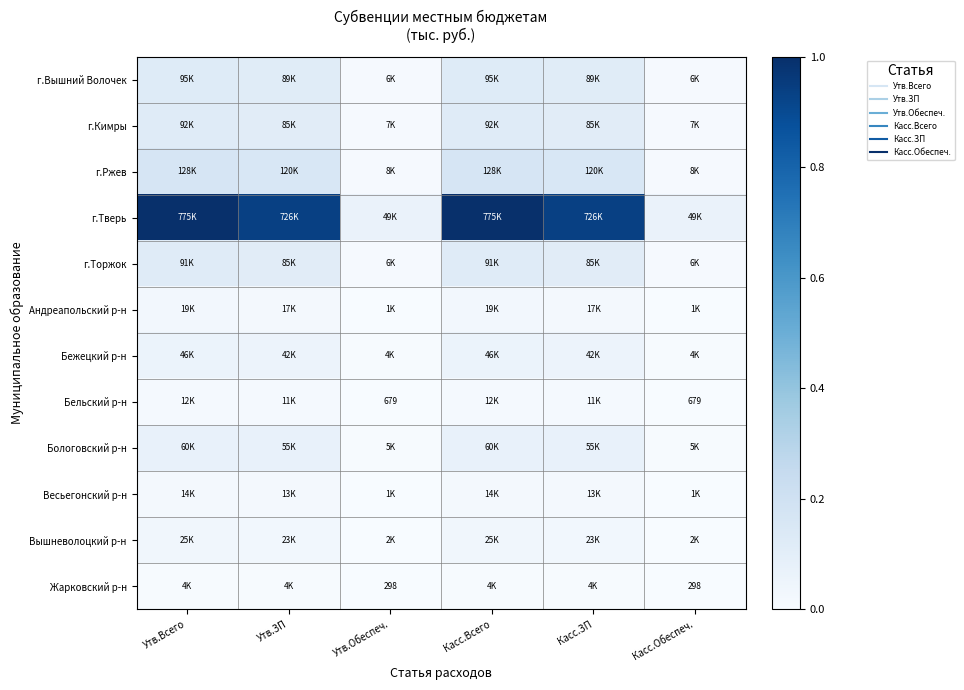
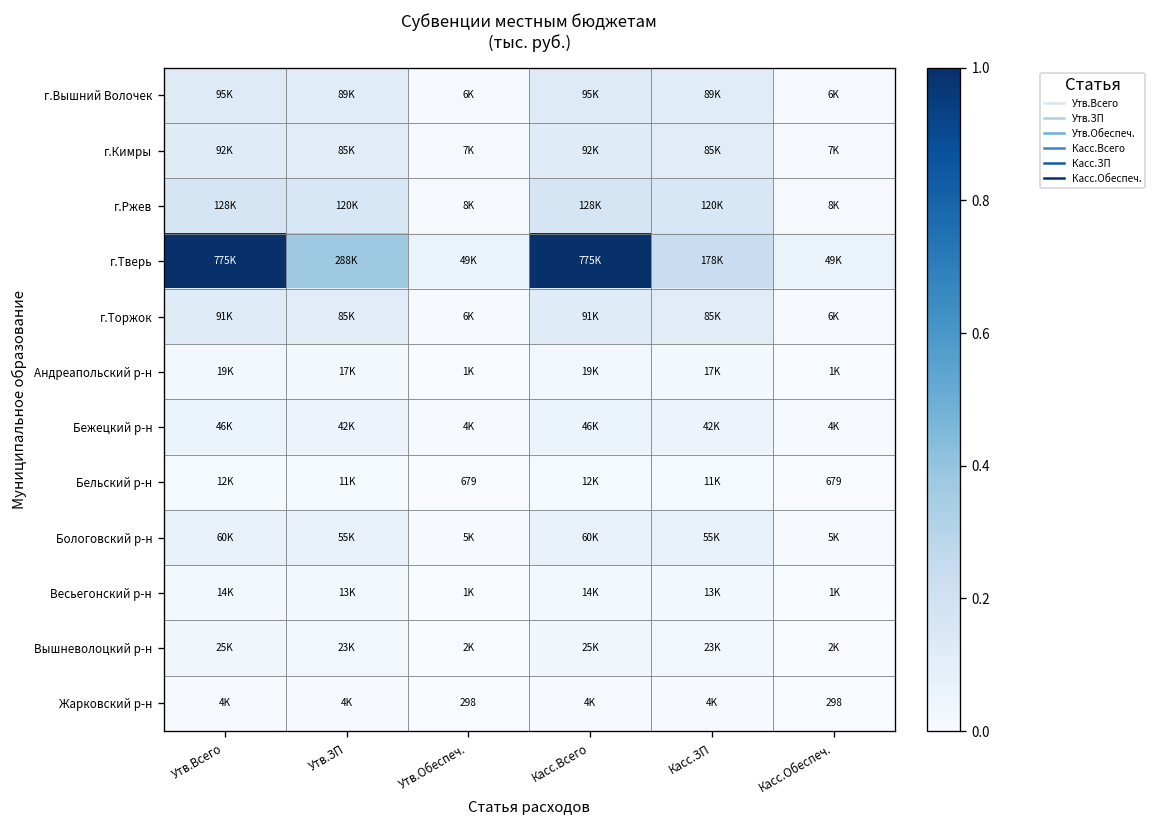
  {
    "г.Вышний Волочек": {
      "Утв.Всего": "95K",
      "Утв.ЗП": "89K",
      "Утв.Обеспеч.": "6K",
      "Касс.Всего": "95K",
      "Касс.ЗП": "89K",
      "Касс.Обеспеч.": "6K"
    },
    "г.Кимры": {
      "Утв.Всего": "92K",
      "Утв.ЗП": "85K",
      "Утв.Обеспеч.": "7K",
      "Касс.Всего": "92K",
      "Касс.ЗП": "85K",
      "Касс.Обеспеч.": "7K"
    },
    "г.Ржев": {
      "Утв.Всего": "128K",
      "Утв.ЗП": "120K",
      "Утв.Обеспеч.": "8K",
      "Касс.Всего": "128K",
      "Касс.ЗП": "120K",
      "Касс.Обеспеч.": "8K"
    },
    "г.Тверь": {
      "Утв.Всего": "775K",
-     "Утв.ЗП": "726K",
+     "Утв.ЗП": "288K",
      "Утв.Обеспеч.": "49K",
      "Касс.Всего": "775K",
-     "Касс.ЗП": "726K",
+     "Касс.ЗП": "178K",
      "Касс.Обеспеч.": "49K"
    },
    "г.Торжок": {
      "Утв.Всего": "91K",
      "Утв.ЗП": "85K",
      "Утв.Обеспеч.": "6K",
      "Касс.Всего": "91K",
      "Касс.ЗП": "85K",
      "Касс.Обеспеч.": "6K"
    },
    "Андреапольский р-н": {
      "Утв.Всего": "19K",
      "Утв.ЗП": "17K",
      "Утв.Обеспеч.": "1K",
      "Касс.Всего": "19K",
      "Касс.ЗП": "17K",
      "Касс.Обеспеч.": "1K"
    },
    "Бежецкий р-н": {
      "Утв.Всего": "46K",
      "Утв.ЗП": "42K",
      "Утв.Обеспеч.": "4K",
      "Касс.Всего": "46K",
      "Касс.ЗП": "42K",
      "Касс.Обеспеч.": "4K"
    },
    "Бельский р-н": {
      "Утв.Всего": "12K",
      "Утв.ЗП": "11K",
      "Утв.Обеспеч.": "679",
      "Касс.Всего": "12K",
      "Касс.ЗП": "11K",
      "Касс.Обеспеч.": "679"
    },
    "Бологовский р-н": {
      "Утв.Всего": "60K",
      "Утв.ЗП": "55K",
      "Утв.Обеспеч.": "5K",
      "Касс.Всего": "60K",
      "Касс.ЗП": "55K",
      "Касс.Обеспеч.": "5K"
    },
    "Весьегонский р-н": {
      "Утв.Всего": "14K",
      "Утв.ЗП": "13K",
      "Утв.Обеспеч.": "1K",
      "Касс.Всего": "14K",
      "Касс.ЗП": "13K",
      "Касс.Обеспеч.": "1K"
    },
    "Вышневолоцкий р-н": {
      "Утв.Всего": "25K",
      "Утв.ЗП": "23K",
      "Утв.Обеспеч.": "2K",
      "Касс.Всего": "25K",
      "Касс.ЗП": "23K",
      "Касс.Обеспеч.": "2K"
    },
    "Жарковский р-н": {
      "Утв.Всего": "4K",
      "Утв.ЗП": "4K",
      "Утв.Обеспеч.": "298",
      "Касс.Всего": "4K",
      "Касс.ЗП": "4K",
      "Касс.Обеспеч.": "298"
    }
  }
